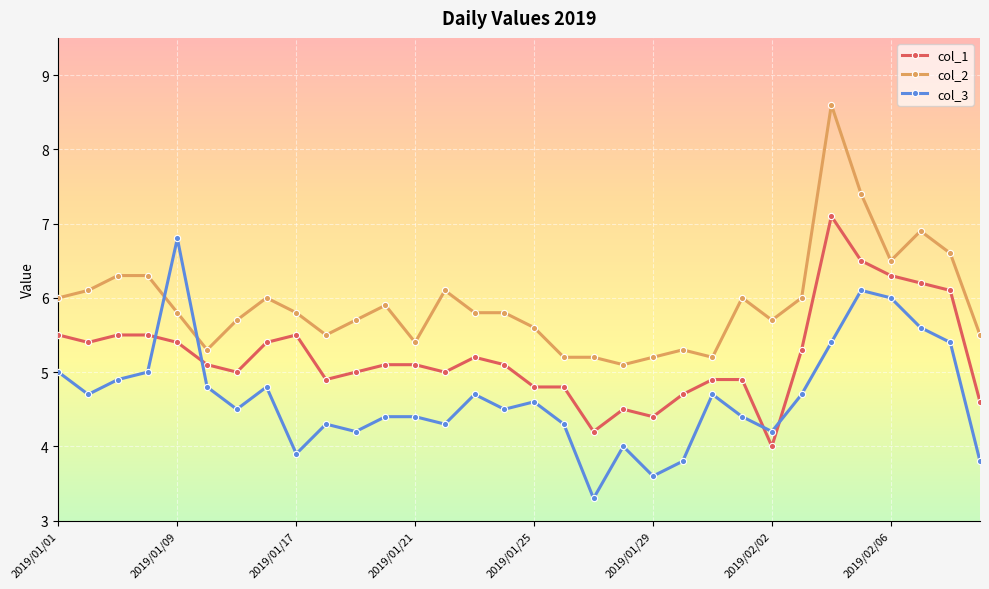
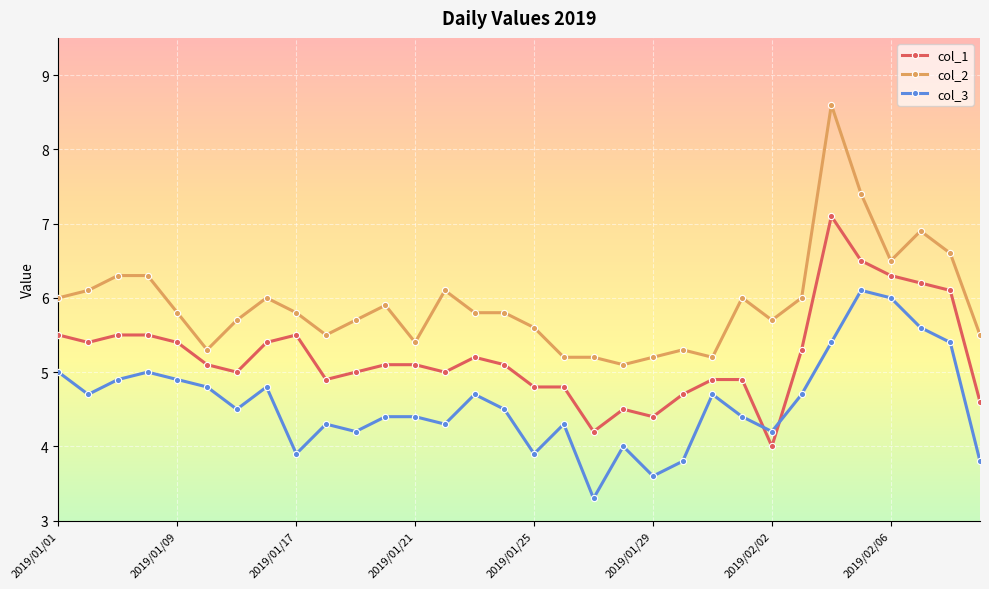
  {
    "col_1": {
      "2019/01/01": 5.5,
      "2019/01/09": 5.4,
      "2019/01/17": 5.5,
      "2019/01/21": 5.1,
      "2019/01/25": 4.8,
      "2019/01/29": 4.4,
      "2019/02/02": 4.0,
      "2019/02/06": 6.3
    },
    "col_2": {
      "2019/01/01": 6.0,
      "2019/01/09": 5.8,
      "2019/01/17": 5.8,
      "2019/01/21": 5.4,
      "2019/01/25": 5.6,
      "2019/01/29": 5.2,
      "2019/02/02": 5.7,
      "2019/02/06": 6.5
    },
    "col_3": {
      "2019/01/01": 5.0,
-     "2019/01/09": 6.8,
+     "2019/01/09": 4.9,
      "2019/01/17": 3.9,
      "2019/01/21": 4.4,
-     "2019/01/25": 4.6,
+     "2019/01/25": 3.9,
      "2019/01/29": 3.6,
      "2019/02/02": 4.2,
      "2019/02/06": 6.0
    }
  }
